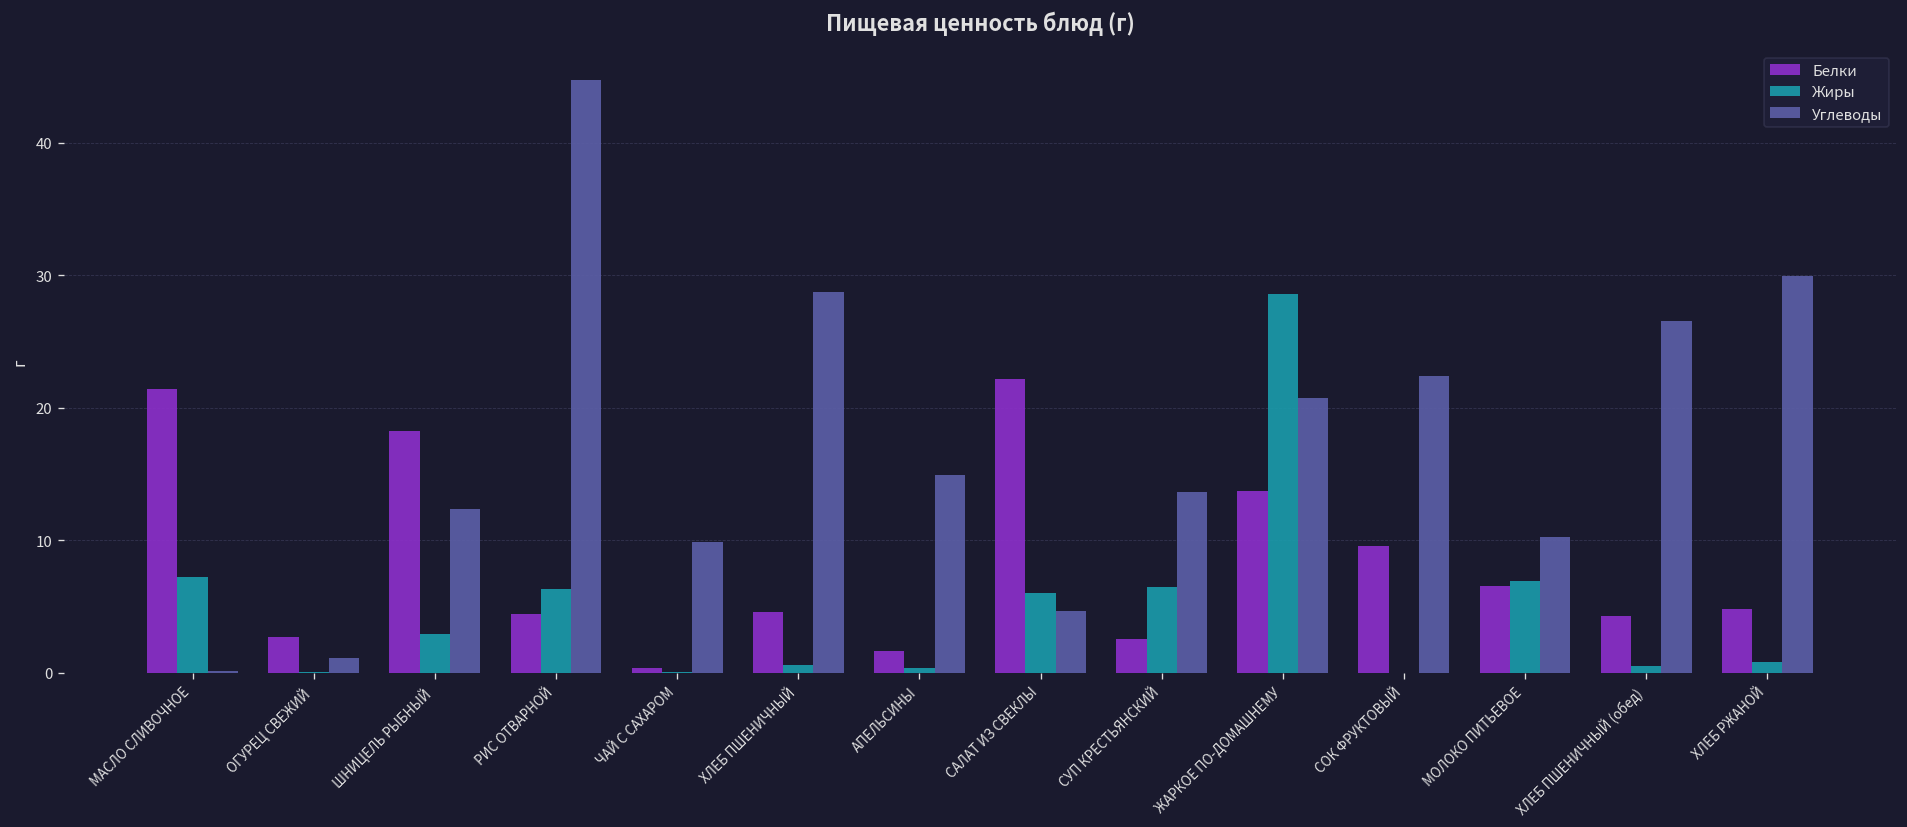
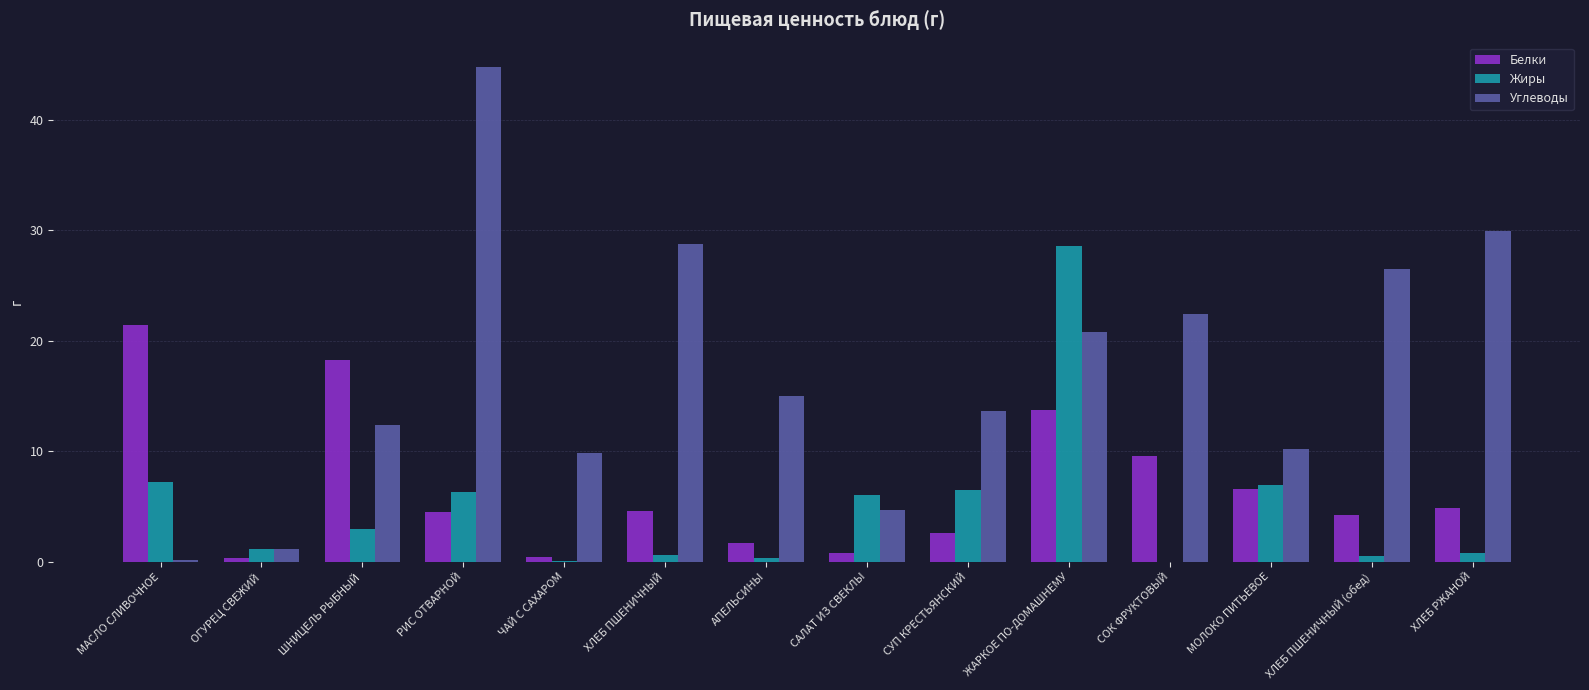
  {
    "Белки": {
      "МАСЛО СЛИВОЧНОЕ": 21.4,
-     "ОГУРЕЦ СВЕЖИЙ": 2.7,
+     "ОГУРЕЦ СВЕЖИЙ": 0.3,
      "ШНИЦЕЛЬ РЫБНЫЙ": 18.3,
      "РИС ОТВАРНОЙ": 4.5,
      "ЧАЙ С САХАРОМ": 0.4,
      "ХЛЕБ ПШЕНИЧНЫЙ": 4.6,
      "АПЕЛЬСИНЫ": 1.7,
-     "САЛАТ ИЗ СВЕКЛЫ": 22.2,
+     "САЛАТ ИЗ СВЕКЛЫ": 0.8,
      "СУП КРЕСТЬЯНСКИЙ": 2.6,
      "ЖАРКОЕ ПО-ДОМАШНЕМУ": 13.7,
      "СОК ФРУКТОВЫЙ": 9.6,
      "МОЛОКО ПИТЬЕВОЕ": 6.5,
      "ХЛЕБ ПШЕНИЧНЫЙ (обед)": 4.3,
      "ХЛЕБ РЖАНОЙ": 4.8
    },
    "Жиры": {
      "МАСЛО СЛИВОЧНОЕ": 7.3,
-     "ОГУРЕЦ СВЕЖИЙ": 0.0,
+     "ОГУРЕЦ СВЕЖИЙ": 1.1,
      "ШНИЦЕЛЬ РЫБНЫЙ": 3.0,
      "РИС ОТВАРНОЙ": 6.3,
      "ХЛЕБ ПШЕНИЧНЫЙ": 0.6,
      "АПЕЛЬСИНЫ": 0.4,
      "САЛАТ ИЗ СВЕКЛЫ": 6.0,
      "СУП КРЕСТЬЯНСКИЙ": 6.5,
      "ЖАРКОЕ ПО-ДОМАШНЕМУ": 28.6,
      "СОК ФРУКТОВЫЙ": 0.0,
      "МОЛОКО ПИТЬЕВОЕ": 7.0,
      "ХЛЕБ ПШЕНИЧНЫЙ (обед)": 0.5,
      "ХЛЕБ РЖАНОЙ": 0.8
    },
    "Углеводы": {
      "ОГУРЕЦ СВЕЖИЙ": 1.1,
      "ШНИЦЕЛЬ РЫБНЫЙ": 12.3,
      "РИС ОТВАРНОЙ": 44.7,
      "ЧАЙ С САХАРОМ": 9.8,
      "ХЛЕБ ПШЕНИЧНЫЙ": 28.7,
      "АПЕЛЬСИНЫ": 15.0,
      "САЛАТ ИЗ СВЕКЛЫ": 4.7,
      "СУП КРЕСТЬЯНСКИЙ": 13.7,
      "ЖАРКОЕ ПО-ДОМАШНЕМУ": 20.7,
      "СОК ФРУКТОВЫЙ": 22.4,
      "МОЛОКО ПИТЬЕВОЕ": 10.2,
      "ХЛЕБ ПШЕНИЧНЫЙ (обед)": 26.5,
      "ХЛЕБ РЖАНОЙ": 30.0
    }
  }
